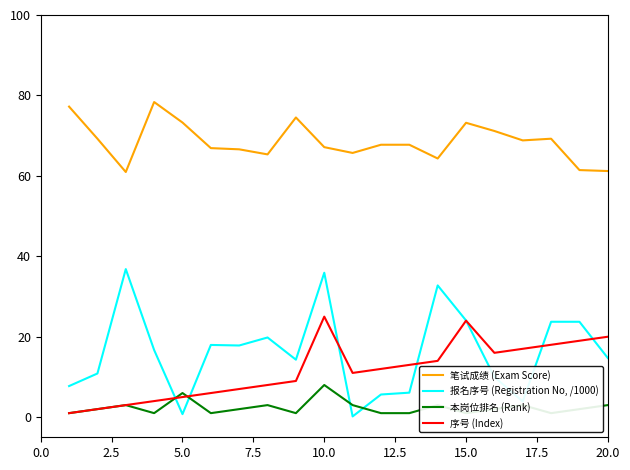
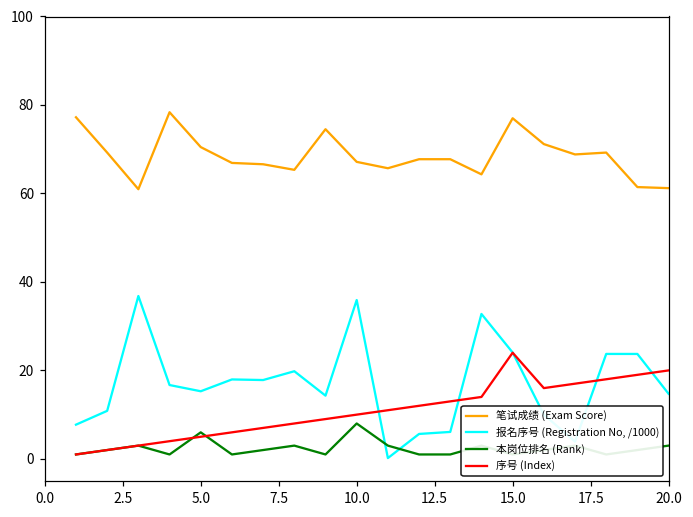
  {
    "笔试成绩 (Exam Score)": {
-     "5.0": 73,
+     "5.0": 70,
      "10.0": 67,
-     "15.0": 73,
+     "15.0": 77,
      "20.0": 61
    },
    "报名序号 (Registration No, /1000)": {
-     "5.0": 1,
+     "5.0": 15,
      "10.0": 36,
      "20.0": 15
    },
    "本岗位排名 (Rank)": {
      "5.0": 6,
      "10.0": 8,
      "20.0": 3
    },
    "序号 (Index)": {
      "5.0": 5,
-     "10.0": 25,
+     "10.0": 10,
      "20.0": 20
    }
  }
